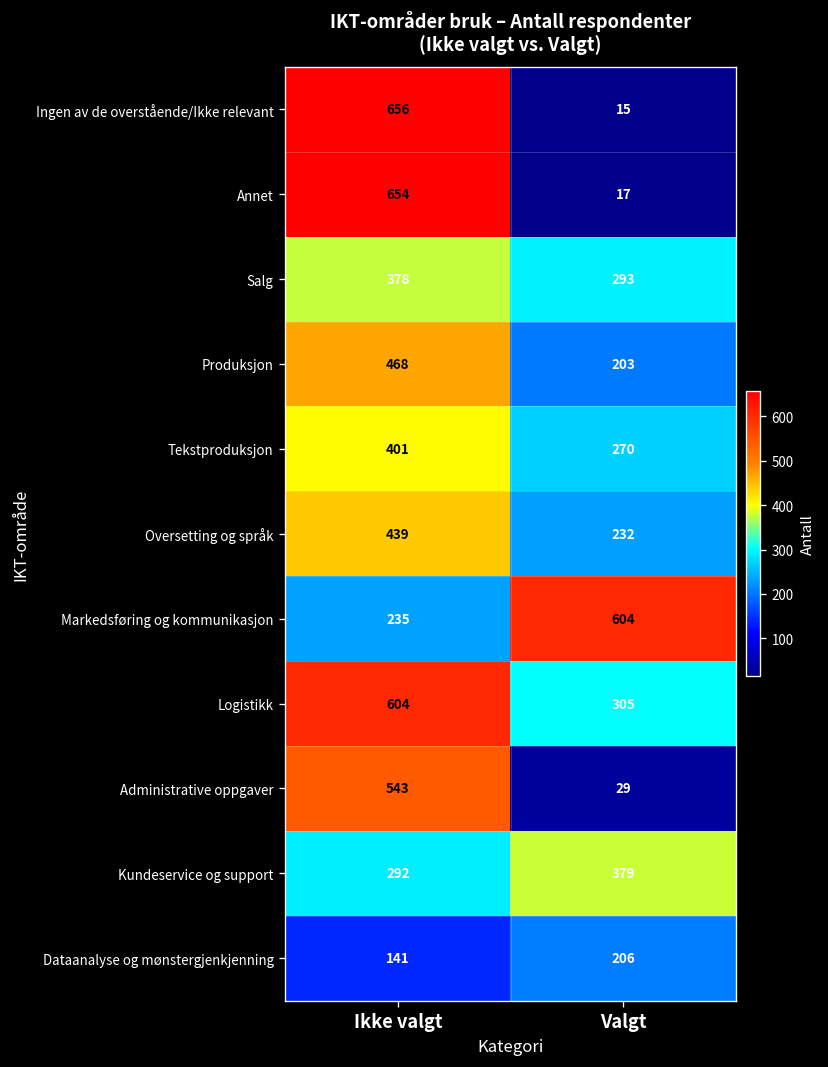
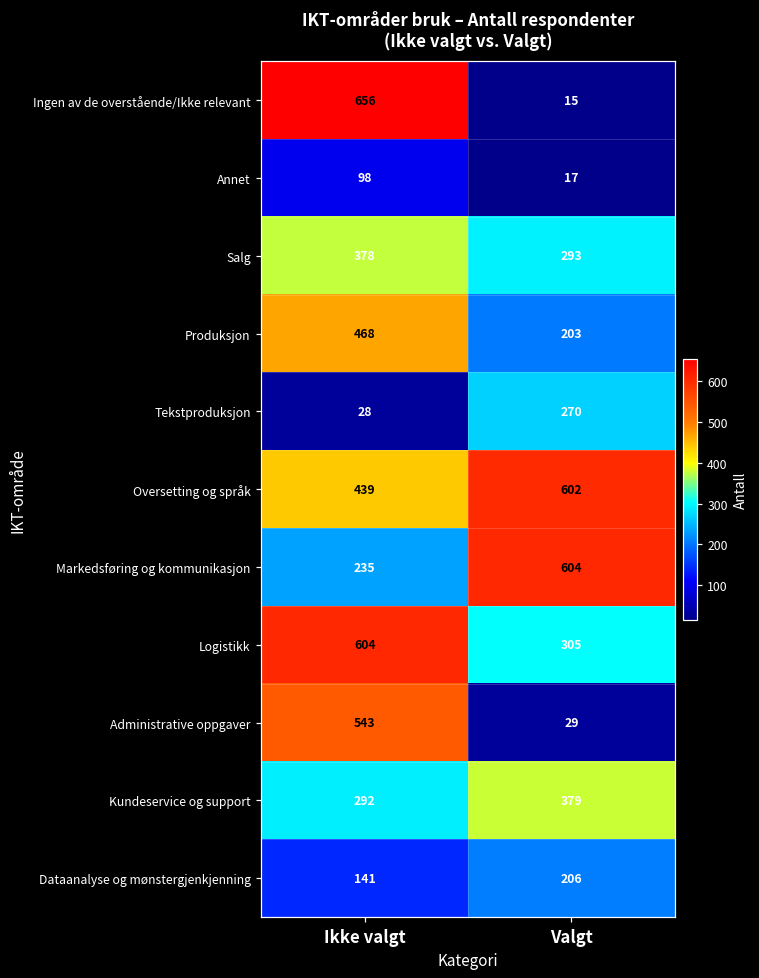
  {
    "Ingen av de overstående/Ikke relevant": {
      "Ikke valgt": 656,
      "Valgt": 15
    },
    "Annet": {
-     "Ikke valgt": 654,
+     "Ikke valgt": 98,
      "Valgt": 17
    },
    "Salg": {
      "Ikke valgt": 378,
      "Valgt": 293
    },
    "Produksjon": {
      "Ikke valgt": 468,
      "Valgt": 203
    },
    "Tekstproduksjon": {
-     "Ikke valgt": 401,
+     "Ikke valgt": 28,
      "Valgt": 270
    },
    "Oversetting og språk": {
      "Ikke valgt": 439,
-     "Valgt": 232
+     "Valgt": 602
    },
    "Markedsføring og kommunikasjon": {
      "Ikke valgt": 235,
      "Valgt": 604
    },
    "Logistikk": {
      "Ikke valgt": 604,
      "Valgt": 305
    },
    "Administrative oppgaver": {
      "Ikke valgt": 543,
      "Valgt": 29
    },
    "Kundeservice og support": {
      "Ikke valgt": 292,
      "Valgt": 379
    },
    "Dataanalyse og mønstergjenkjenning": {
      "Ikke valgt": 141,
      "Valgt": 206
    }
  }
